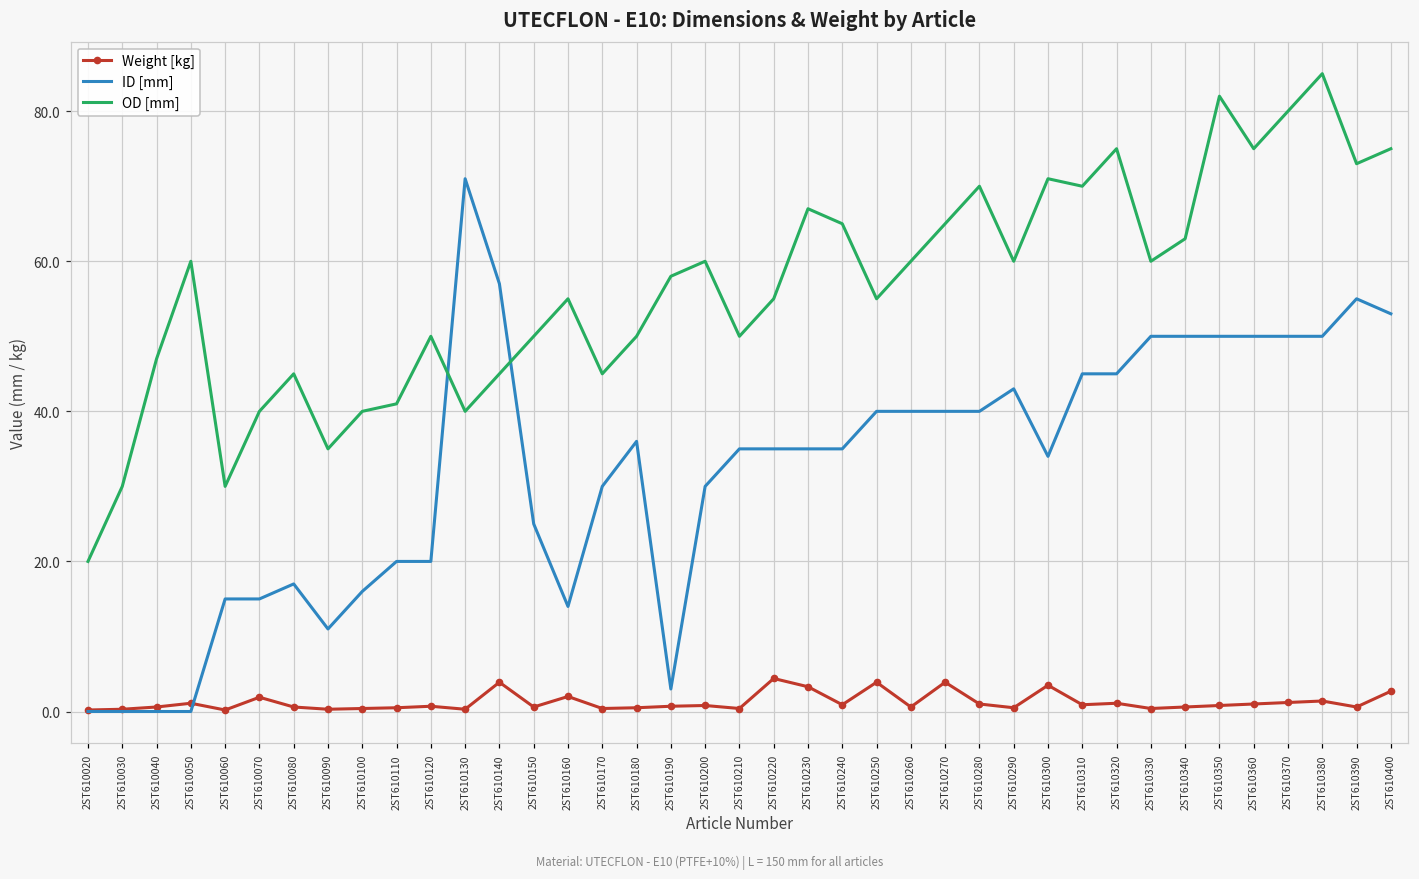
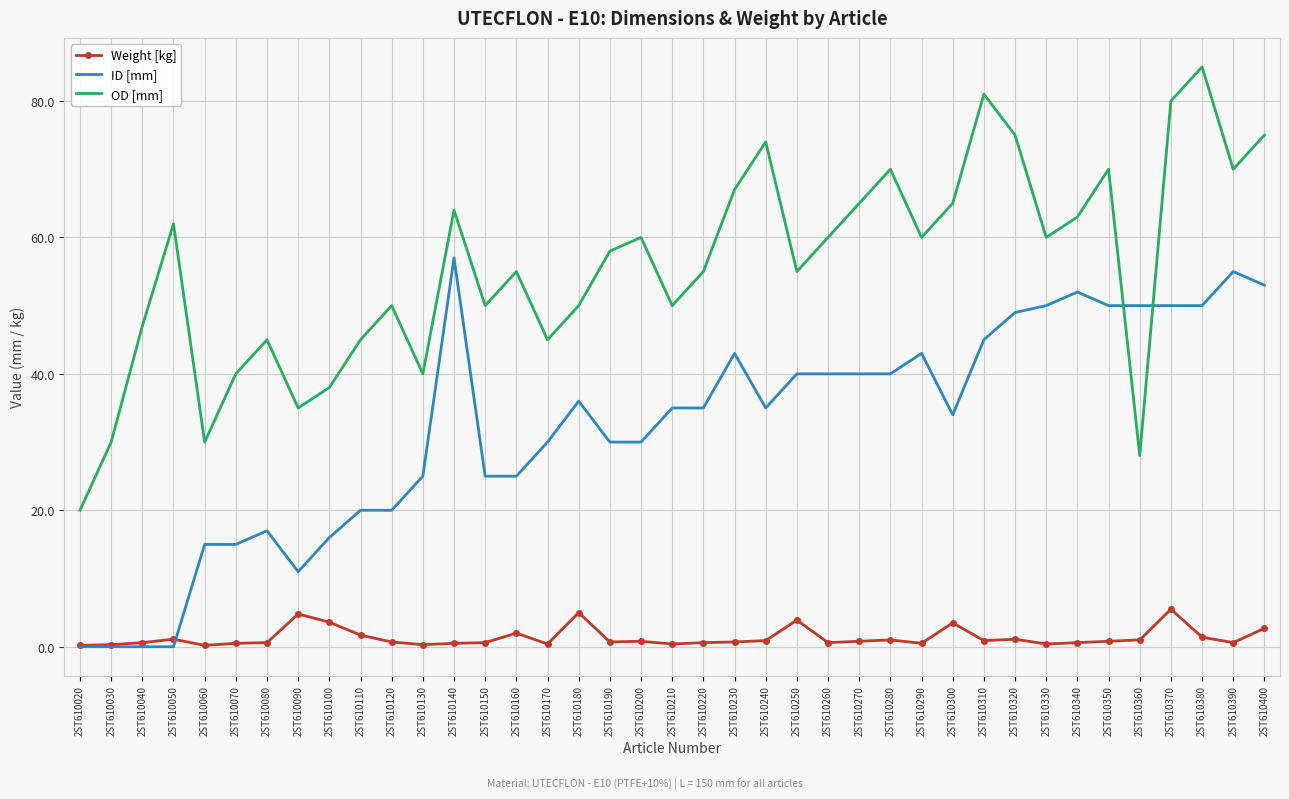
  {
    "Weight [kg]": {
      "2ST610040": 1,
      "2ST610050": 1,
      "2ST610060": 0,
-     "2ST610070": 2,
+     "2ST610070": 1,
      "2ST610080": 1,
-     "2ST610090": 0,
-     "2ST610100": 0,
-     "2ST610110": 1,
+     "2ST610090": 5,
+     "2ST610100": 4,
+     "2ST610110": 2,
      "2ST610120": 1,
      "2ST610130": 0,
-     "2ST610140": 4,
+     "2ST610140": 1,
      "2ST610150": 1,
      "2ST610160": 2,
      "2ST610170": 0,
-     "2ST610180": 1,
+     "2ST610180": 5,
      "2ST610190": 1,
      "2ST610200": 1,
      "2ST610210": 0,
-     "2ST610220": 4,
-     "2ST610230": 3,
+     "2ST610220": 1,
+     "2ST610230": 1,
      "2ST610240": 1,
      "2ST610250": 4,
      "2ST610260": 1,
-     "2ST610270": 4,
+     "2ST610270": 1,
      "2ST610280": 1,
      "2ST610290": 1,
      "2ST610300": 4,
      "2ST610310": 1,
      "2ST610320": 1,
      "2ST610330": 0,
      "2ST610340": 1,
      "2ST610350": 1,
      "2ST610360": 1,
-     "2ST610370": 1,
+     "2ST610370": 6,
      "2ST610380": 1,
      "2ST610390": 1,
      "2ST610400": 3
    },
    "ID [mm]": {
      "2ST610040": 0,
      "2ST610050": 0,
      "2ST610060": 15,
      "2ST610070": 15,
      "2ST610080": 17,
      "2ST610090": 11,
      "2ST610100": 16,
      "2ST610110": 20,
      "2ST610120": 20,
-     "2ST610130": 71,
+     "2ST610130": 25,
      "2ST610140": 57,
      "2ST610150": 25,
-     "2ST610160": 14,
+     "2ST610160": 25,
      "2ST610170": 30,
      "2ST610180": 36,
-     "2ST610190": 3,
+     "2ST610190": 30,
      "2ST610200": 30,
      "2ST610210": 35,
      "2ST610220": 35,
-     "2ST610230": 35,
+     "2ST610230": 43,
      "2ST610240": 35,
      "2ST610250": 40,
      "2ST610260": 40,
      "2ST610270": 40,
      "2ST610280": 40,
      "2ST610290": 43,
      "2ST610300": 34,
      "2ST610310": 45,
-     "2ST610320": 45,
+     "2ST610320": 49,
      "2ST610330": 50,
-     "2ST610340": 50,
+     "2ST610340": 52,
      "2ST610350": 50,
      "2ST610360": 50,
      "2ST610370": 50,
      "2ST610380": 50,
      "2ST610390": 55,
      "2ST610400": 53
    },
    "OD [mm]": {
      "2ST610020": 20,
      "2ST610030": 30,
      "2ST610040": 47,
-     "2ST610050": 60,
+     "2ST610050": 62,
      "2ST610060": 30,
      "2ST610070": 40,
      "2ST610080": 45,
      "2ST610090": 35,
-     "2ST610100": 40,
-     "2ST610110": 41,
+     "2ST610100": 38,
+     "2ST610110": 45,
      "2ST610120": 50,
      "2ST610130": 40,
-     "2ST610140": 45,
+     "2ST610140": 64,
      "2ST610150": 50,
      "2ST610160": 55,
      "2ST610170": 45,
      "2ST610180": 50,
      "2ST610190": 58,
      "2ST610200": 60,
      "2ST610210": 50,
      "2ST610220": 55,
      "2ST610230": 67,
-     "2ST610240": 65,
+     "2ST610240": 74,
      "2ST610250": 55,
      "2ST610260": 60,
      "2ST610270": 65,
      "2ST610280": 70,
      "2ST610290": 60,
-     "2ST610300": 71,
-     "2ST610310": 70,
+     "2ST610300": 65,
+     "2ST610310": 81,
      "2ST610320": 75,
      "2ST610330": 60,
      "2ST610340": 63,
-     "2ST610350": 82,
-     "2ST610360": 75,
+     "2ST610350": 70,
+     "2ST610360": 28,
      "2ST610370": 80,
      "2ST610380": 85,
-     "2ST610390": 73,
+     "2ST610390": 70,
      "2ST610400": 75
    }
  }
